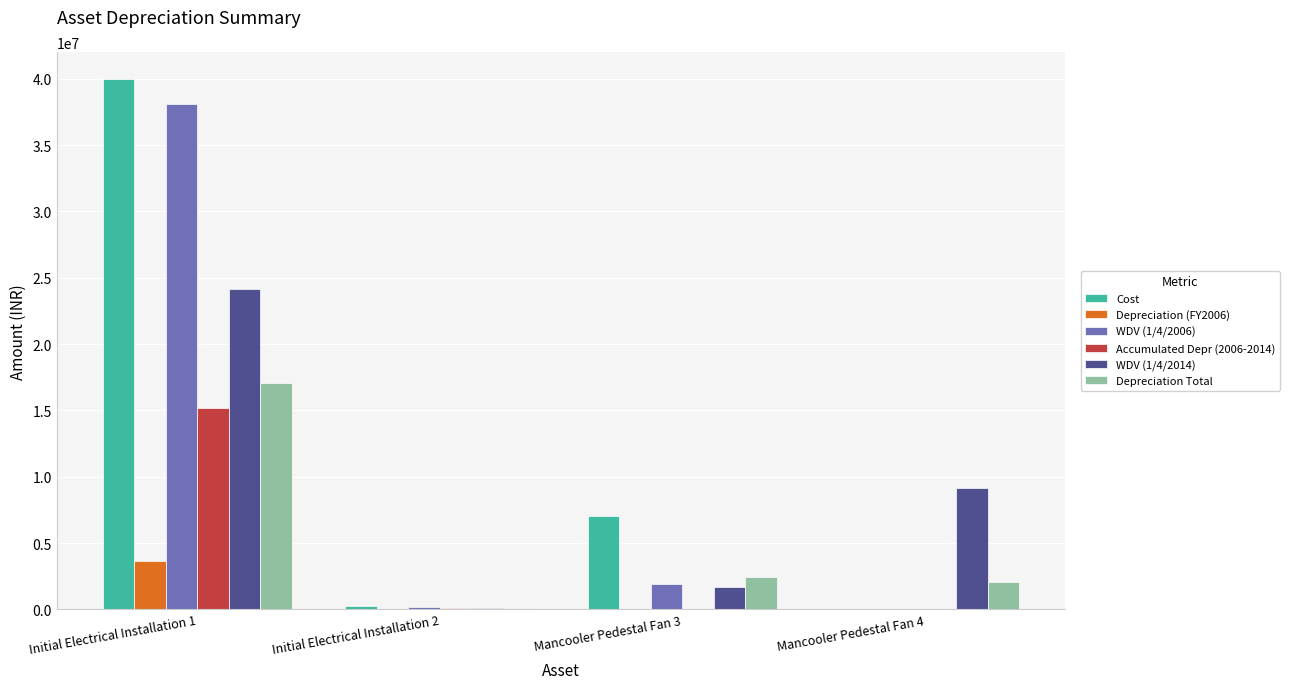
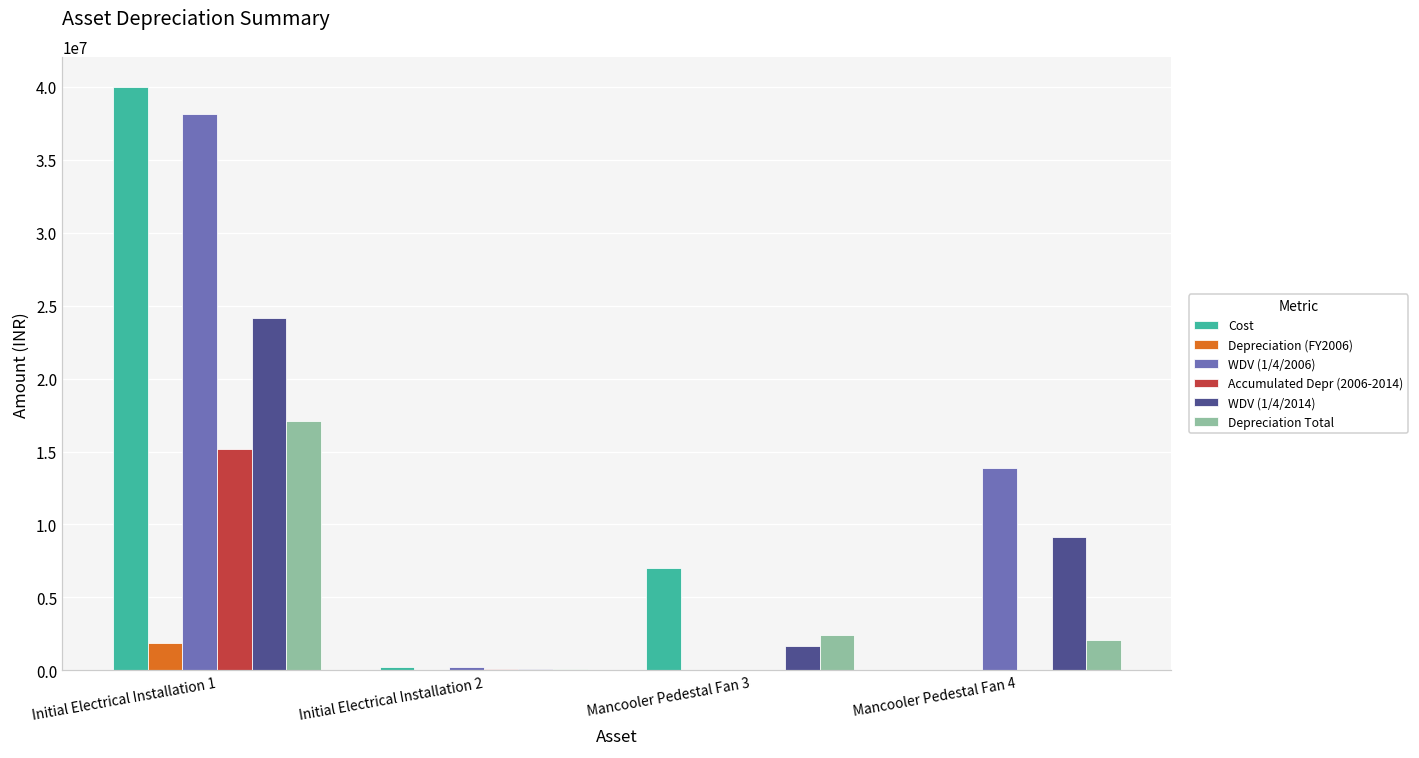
  {
    "Cost": {
      "Initial Electrical Installation 1": 40000000,
      "Initial Electrical Installation 2": 200000,
      "Mancooler Pedestal Fan 3": 7000000
    },
    "Depreciation (FY2006)": {
-     "Initial Electrical Installation 1": 3700000
+     "Initial Electrical Installation 1": 1900000
    },
    "WDV (1/4/2006)": {
      "Initial Electrical Installation 1": 38100000,
      "Initial Electrical Installation 2": 200000,
-     "Mancooler Pedestal Fan 3": 2000000,
-     "Mancooler Pedestal Fan 4": 0
+     "Mancooler Pedestal Fan 3": 0,
+     "Mancooler Pedestal Fan 4": 13900000
    },
    "Accumulated Depr (2006-2014)": {
      "Initial Electrical Installation 1": 15200000
    },
    "WDV (1/4/2014)": {
      "Initial Electrical Installation 1": 24100000,
      "Mancooler Pedestal Fan 3": 1700000,
      "Mancooler Pedestal Fan 4": 9200000
    },
    "Depreciation Total": {
      "Initial Electrical Installation 1": 17100000,
      "Mancooler Pedestal Fan 3": 2400000,
      "Mancooler Pedestal Fan 4": 2100000
    }
  }
